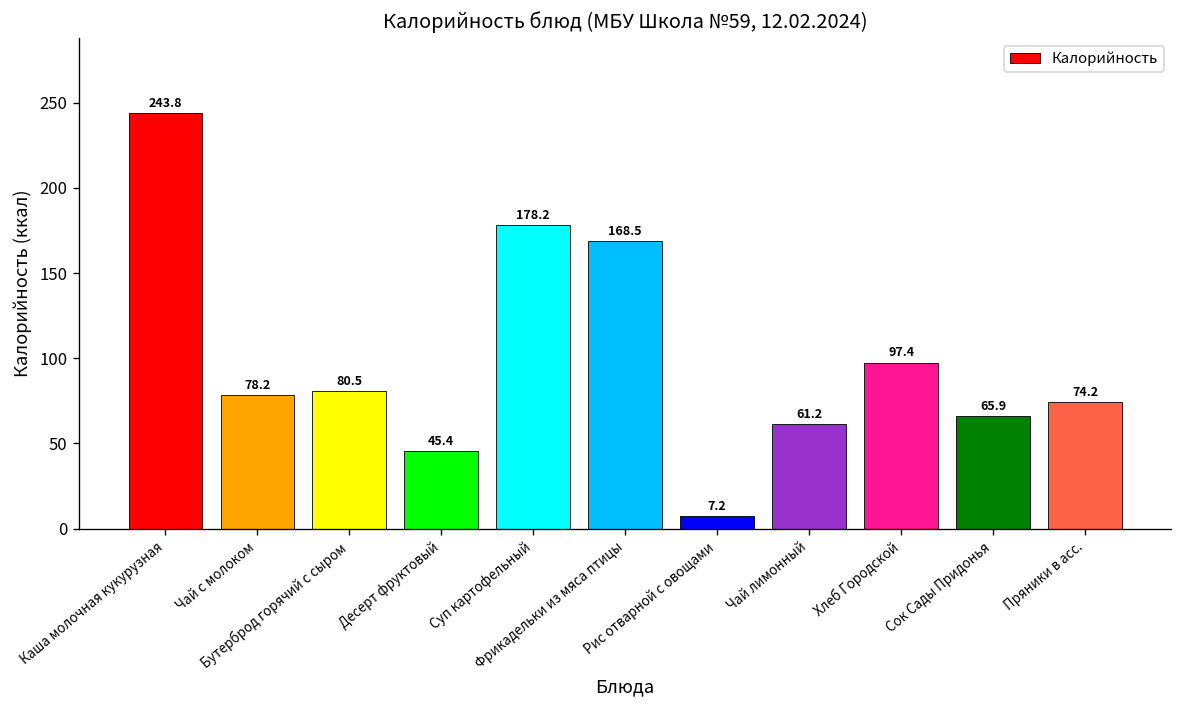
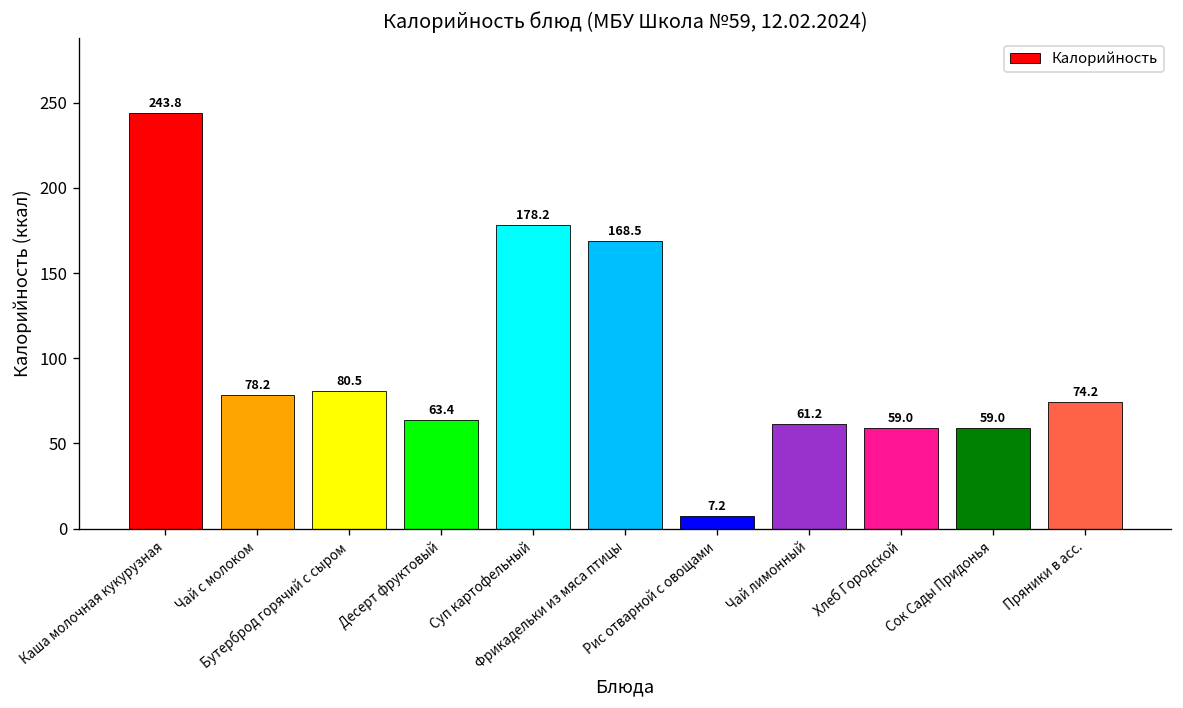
  {
    "Каша молочная кукурузная": 243.8,
    "Чай с молоком": 78.2,
    "Бутерброд горячий с сыром": 80.5,
-   "Десерт фруктовый": 45.4,
+   "Десерт фруктовый": 63.4,
    "Суп картофельный": 178.2,
    "Фрикадельки из мяса птицы": 168.5,
    "Рис отварной с овощами": 7.2,
    "Чай лимонный": 61.2,
-   "Хлеб Городской": 97.4,
-   "Сок Сады Придонья": 65.9,
+   "Хлеб Городской": 59.0,
+   "Сок Сады Придонья": 59.0,
    "Пряники в асс.": 74.2
  }
